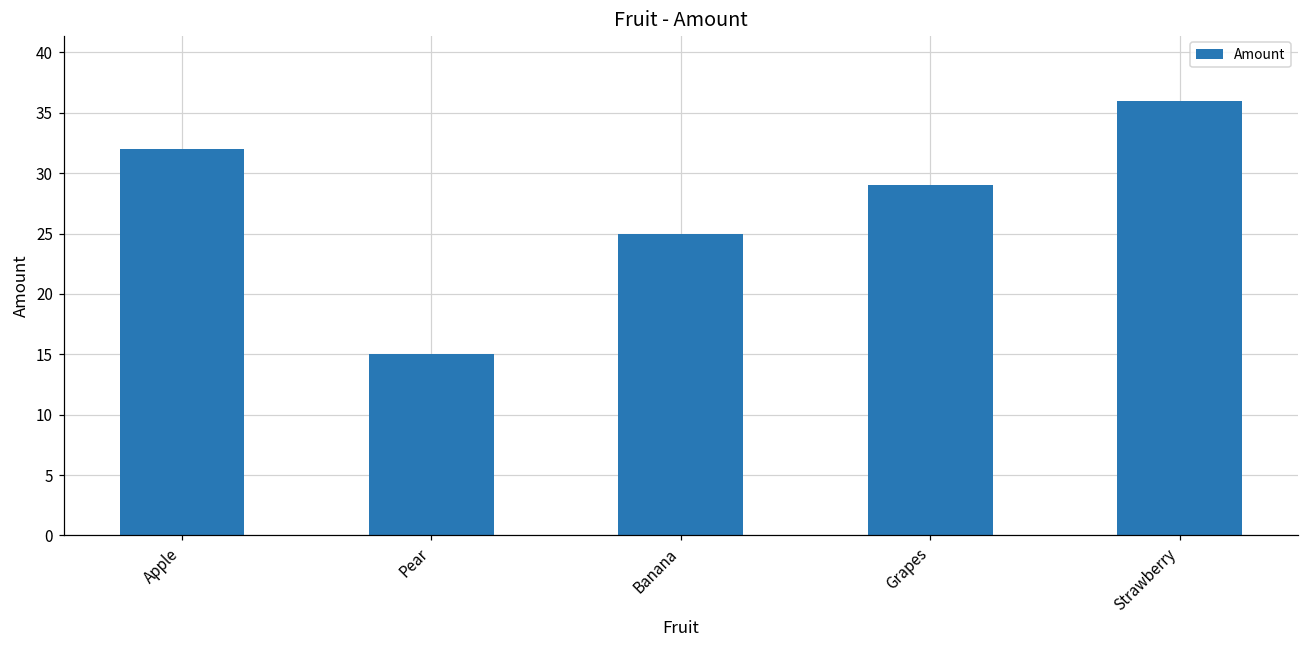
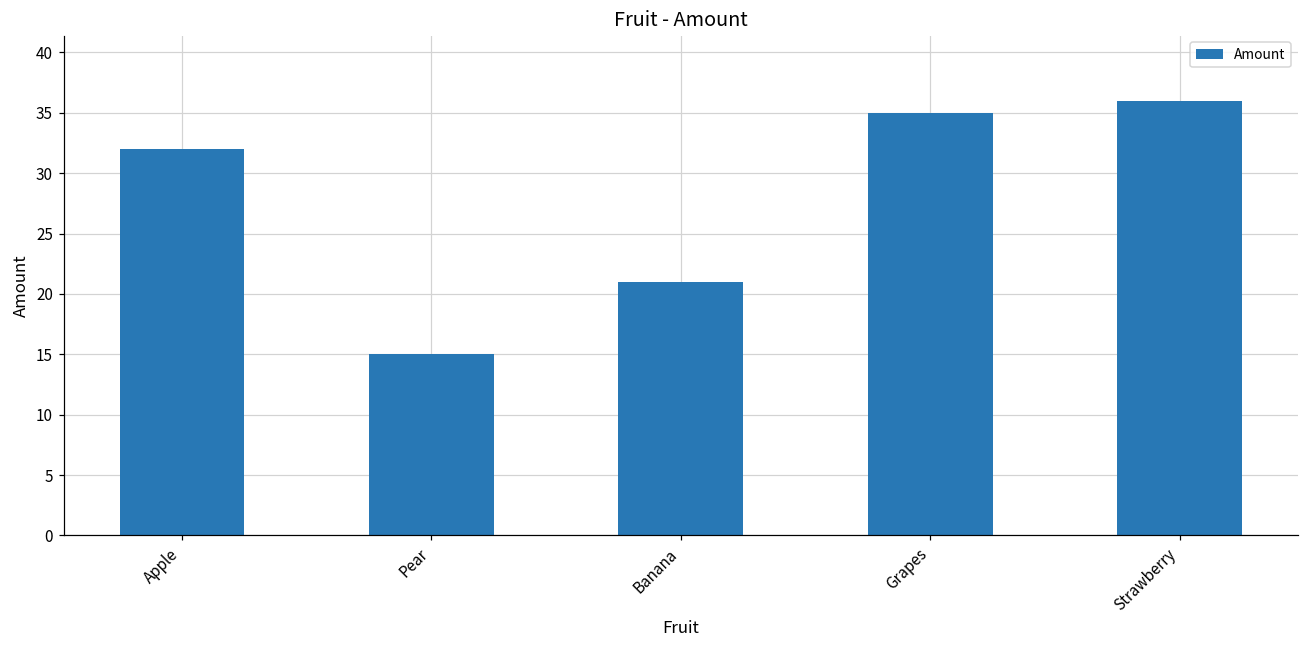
  {
    "Apple": 32,
    "Pear": 15,
-   "Banana": 25,
-   "Grapes": 29,
+   "Banana": 21,
+   "Grapes": 35,
    "Strawberry": 36
  }
